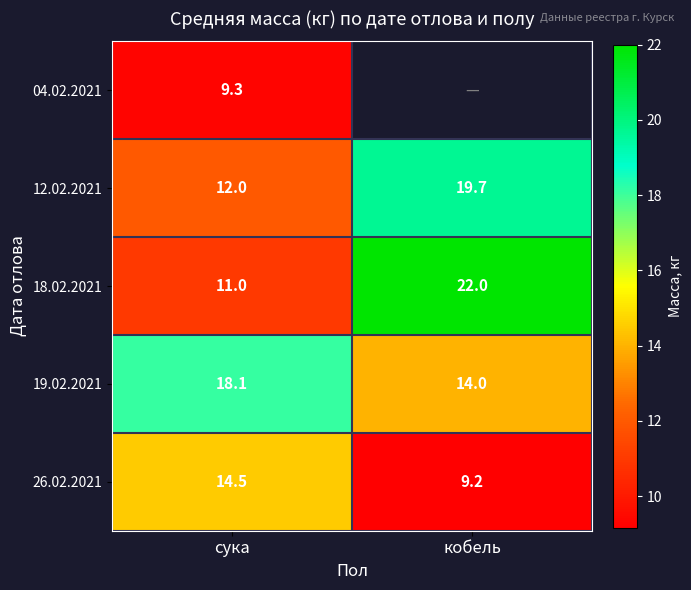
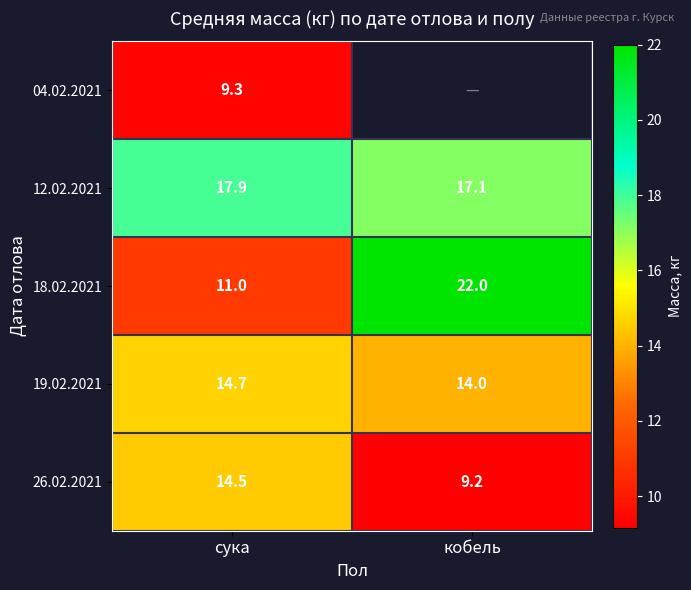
  {
    "04.02.2021": {
      "сука": 9.3
    },
    "12.02.2021": {
-     "сука": 12.0,
-     "кобель": 19.7
+     "сука": 17.9,
+     "кобель": 17.1
    },
    "18.02.2021": {
      "сука": 11.0,
      "кобель": 22.0
    },
    "19.02.2021": {
-     "сука": 18.1,
+     "сука": 14.7,
      "кобель": 14.0
    },
    "26.02.2021": {
      "сука": 14.5,
      "кобель": 9.2
    }
  }
